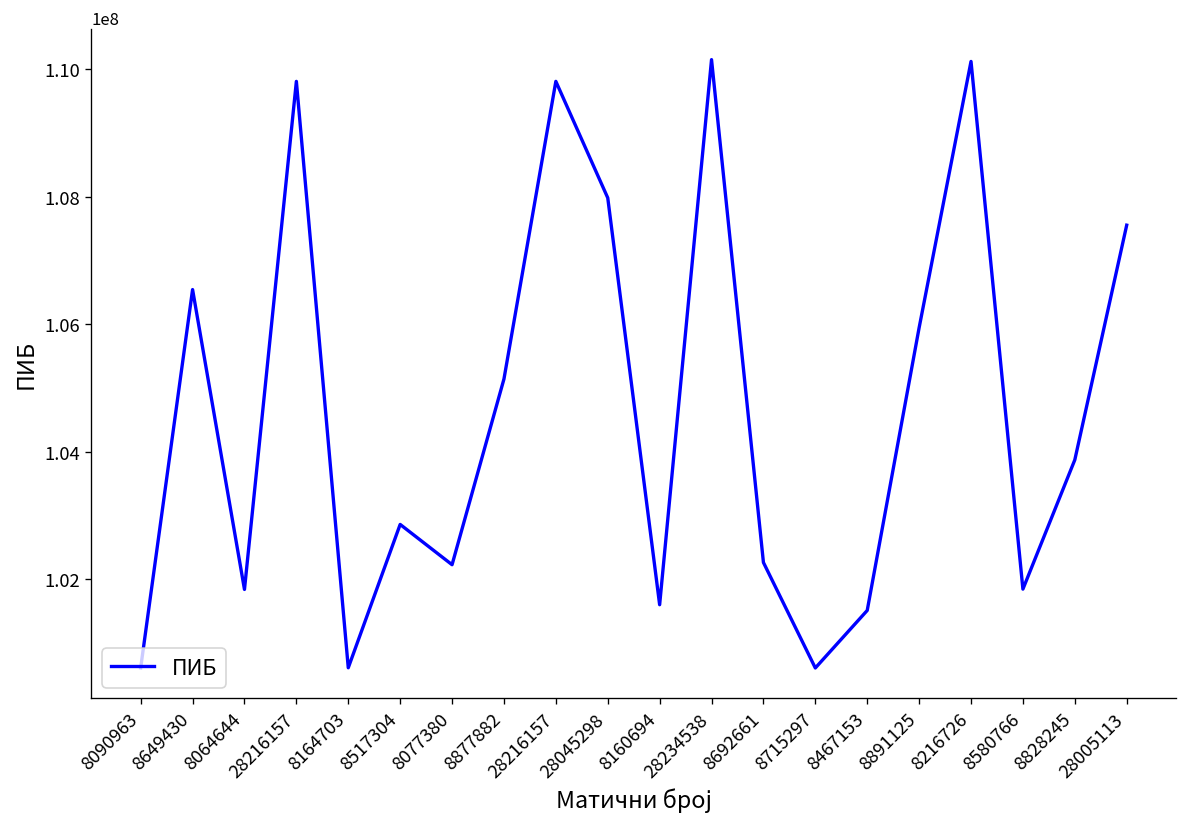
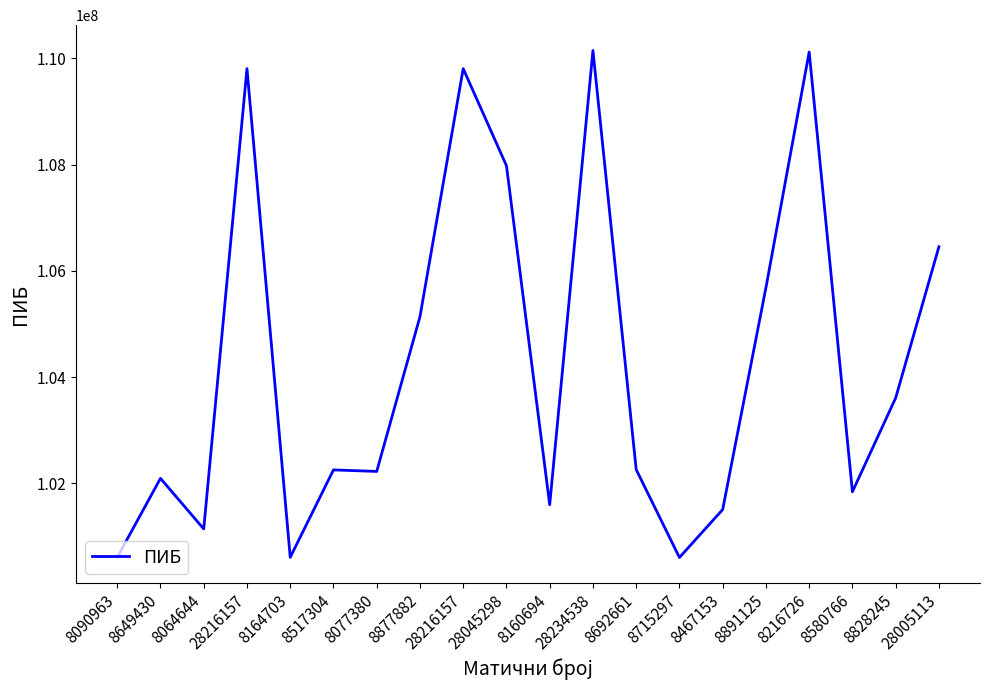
  {
-   "8649430": 106500000,
-   "8064644": 101800000,
+   "8649430": 102100000,
+   "8064644": 101100000,
    "8164703": 100600000,
-   "8517304": 102900000,
+   "8517304": 102300000,
    "8077380": 102200000,
    "8877882": 105100000,
    "28045298": 108000000,
    "8160694": 101600000,
    "28234538": 110100000,
    "8692661": 102300000,
    "8715297": 100600000,
    "8467153": 101500000,
-   "8891125": 105900000,
+   "8891125": 105700000,
    "8216726": 110100000,
    "8580766": 101800000,
-   "8828245": 103900000,
-   "28005113": 107600000
+   "8828245": 103600000,
+   "28005113": 106500000
  }
